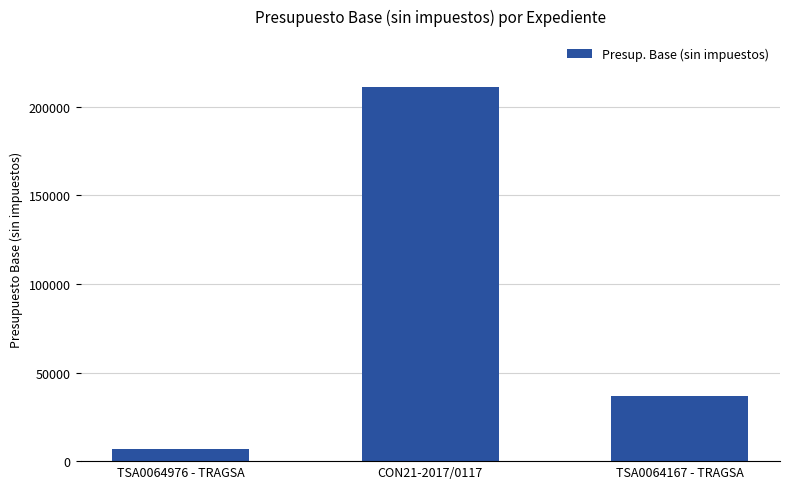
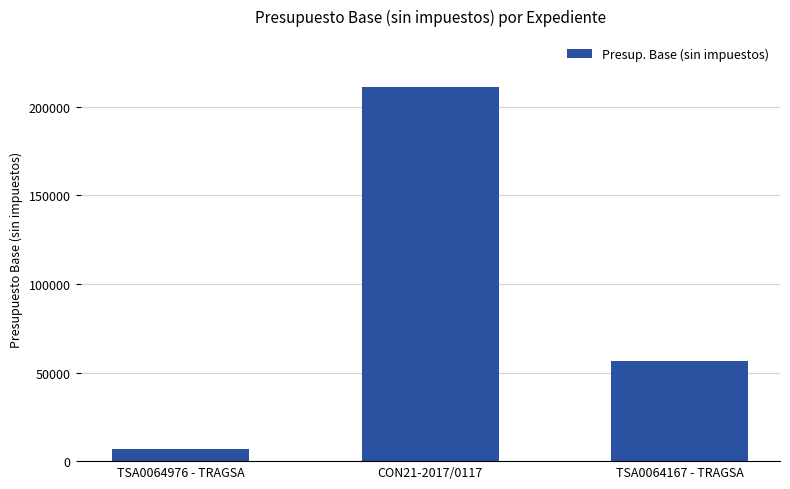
  {
    "TSA0064976 - TRAGSA": 7000,
    "CON21-2017/0117": 212000,
-   "TSA0064167 - TRAGSA": 37000
+   "TSA0064167 - TRAGSA": 56000
  }
